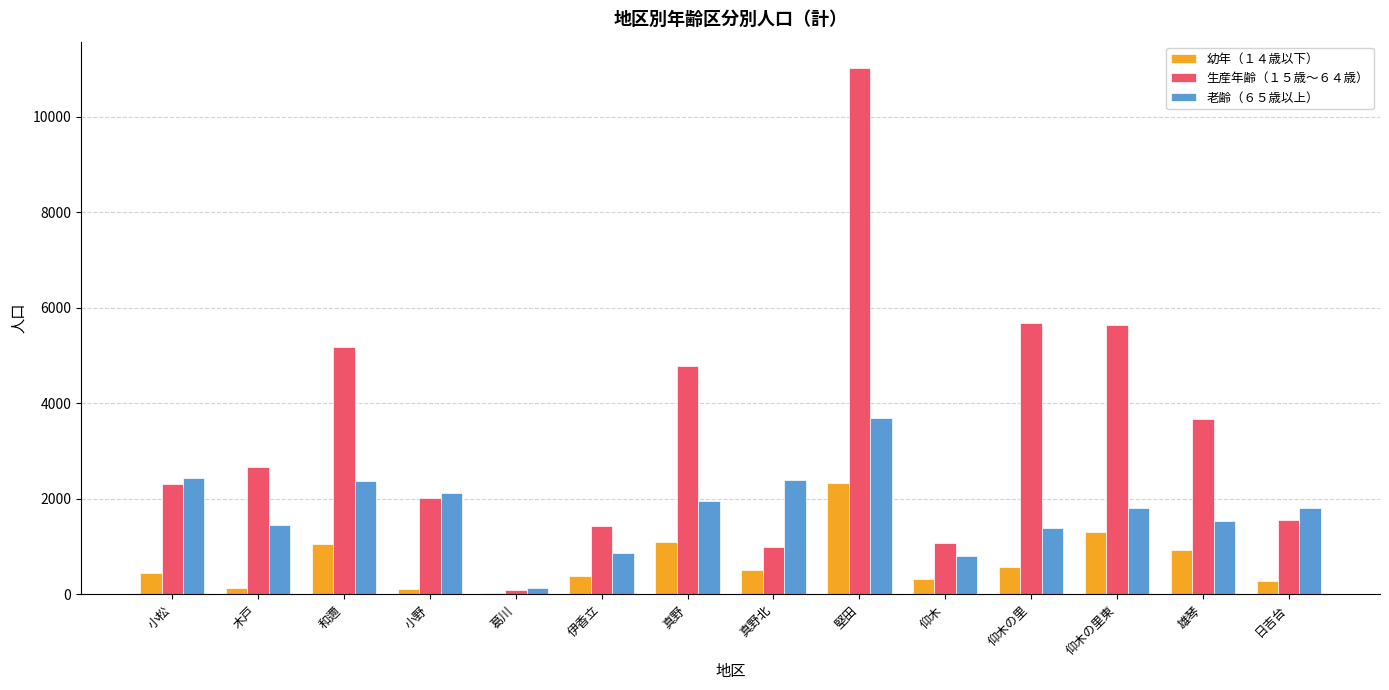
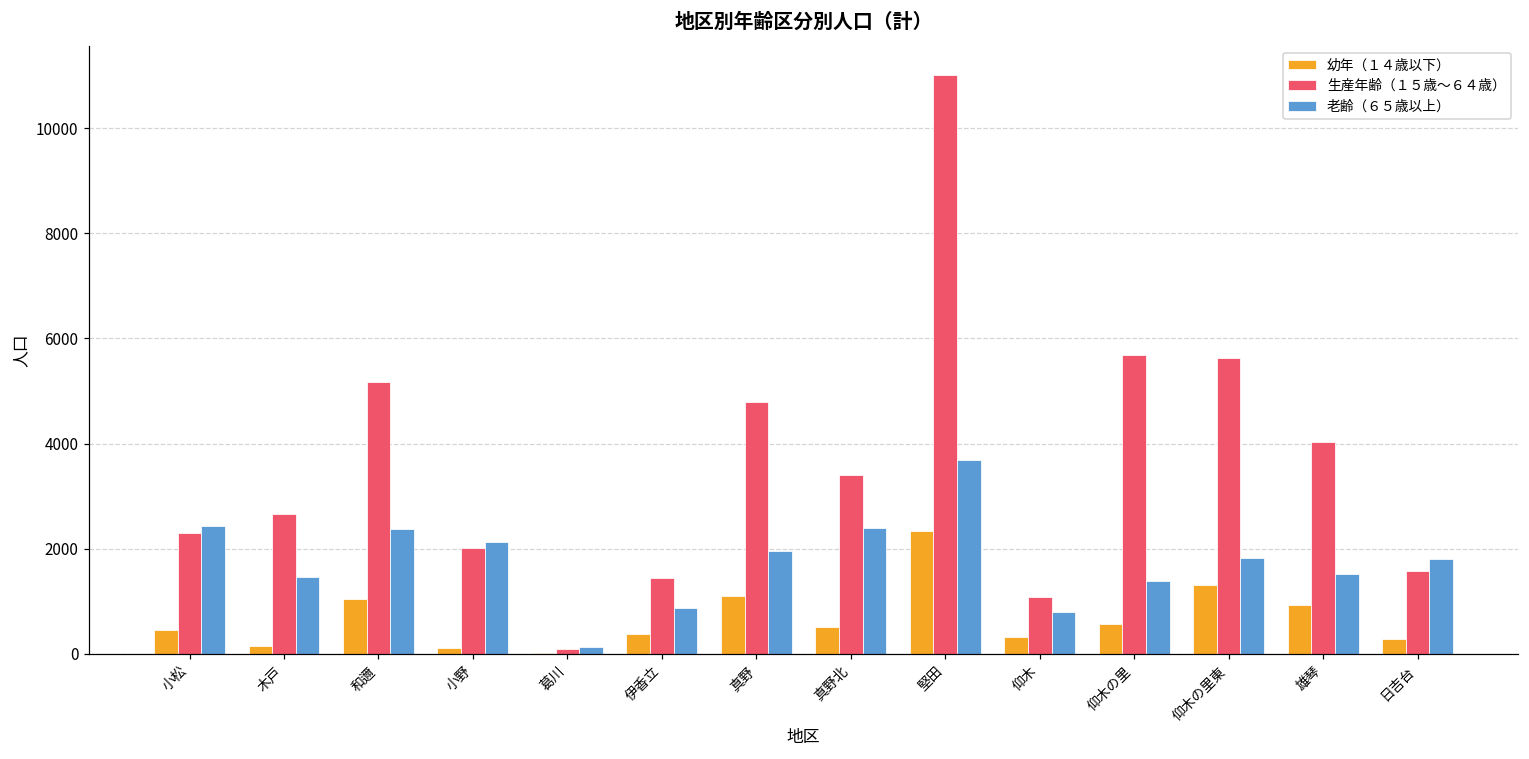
  {
    "幼年（１４歳以下）": {
      "小松": 500,
      "木戸": 100,
      "和邇": 1000,
      "小野": 100,
      "伊香立": 400,
      "真野": 1100,
      "真野北": 500,
      "堅田": 2300,
      "仰木": 300,
      "仰木の里": 600,
      "仰木の里東": 1300,
      "雄琴": 900,
      "日吉台": 300
    },
    "生産年齢（１５歳～６４歳）": {
      "小松": 2300,
      "木戸": 2700,
      "和邇": 5200,
      "小野": 2000,
      "葛川": 100,
      "伊香立": 1400,
      "真野": 4800,
-     "真野北": 1000,
+     "真野北": 3400,
      "堅田": 11000,
      "仰木": 1100,
      "仰木の里": 5700,
      "仰木の里東": 5600,
-     "雄琴": 3700,
+     "雄琴": 4000,
      "日吉台": 1600
    },
    "老齢（６５歳以上）": {
      "小松": 2400,
      "木戸": 1500,
      "和邇": 2400,
      "小野": 2100,
      "葛川": 100,
      "伊香立": 900,
      "真野": 2000,
      "真野北": 2400,
      "堅田": 3700,
      "仰木": 800,
      "仰木の里": 1400,
      "仰木の里東": 1800,
      "雄琴": 1500,
      "日吉台": 1800
    }
  }
